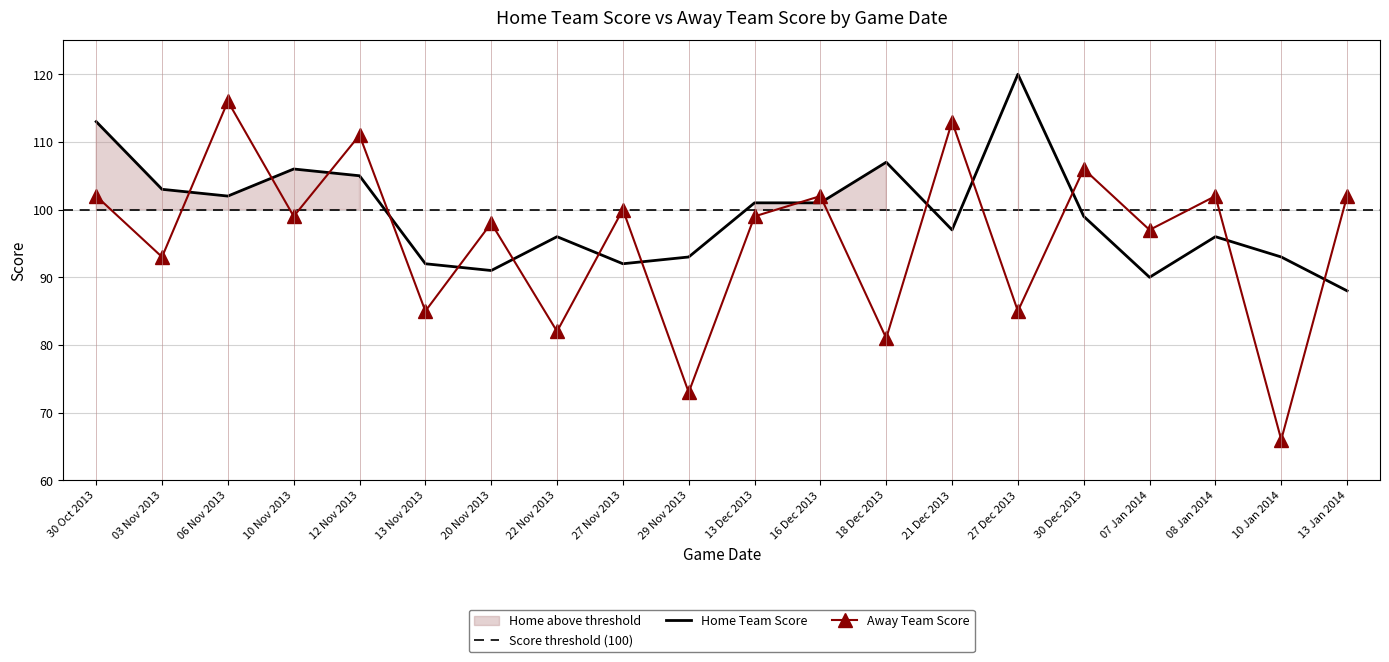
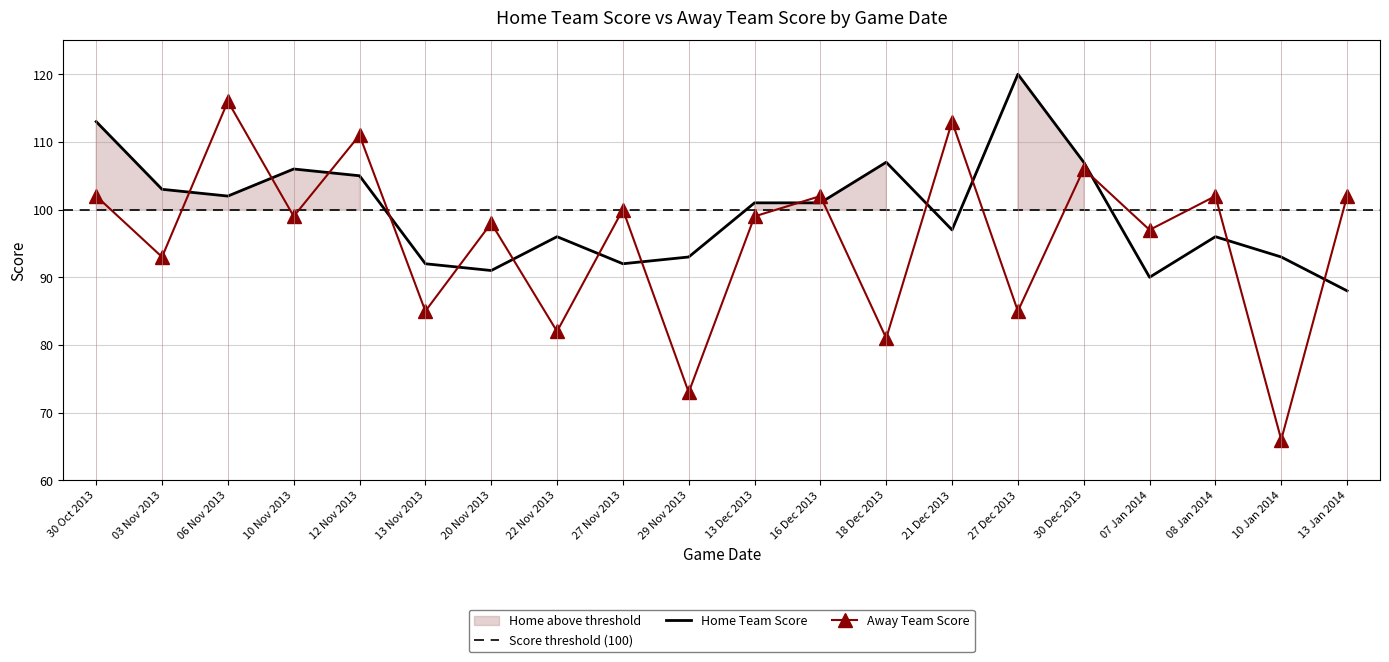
  {
    "Home Team Score": {
      "30 Oct 2013": 113,
      "03 Nov 2013": 103,
      "06 Nov 2013": 102,
      "10 Nov 2013": 106,
      "12 Nov 2013": 105,
      "13 Nov 2013": 92,
      "20 Nov 2013": 91,
      "22 Nov 2013": 96,
      "27 Nov 2013": 92,
      "29 Nov 2013": 93,
      "13 Dec 2013": 101,
      "16 Dec 2013": 101,
      "18 Dec 2013": 107,
      "21 Dec 2013": 97,
      "27 Dec 2013": 120,
-     "30 Dec 2013": 99,
+     "30 Dec 2013": 107,
      "07 Jan 2014": 90,
      "08 Jan 2014": 96,
      "10 Jan 2014": 93,
      "13 Jan 2014": 88
    },
    "Away Team Score": {
      "30 Oct 2013": 102,
      "03 Nov 2013": 93,
      "06 Nov 2013": 116,
      "10 Nov 2013": 99,
      "12 Nov 2013": 111,
      "13 Nov 2013": 85,
      "20 Nov 2013": 98,
      "22 Nov 2013": 82,
      "27 Nov 2013": 100,
      "29 Nov 2013": 73,
      "13 Dec 2013": 99,
      "16 Dec 2013": 102,
      "18 Dec 2013": 81,
      "21 Dec 2013": 113,
      "27 Dec 2013": 85,
      "30 Dec 2013": 106,
      "07 Jan 2014": 97,
      "08 Jan 2014": 102,
      "10 Jan 2014": 66,
      "13 Jan 2014": 102
    }
  }
